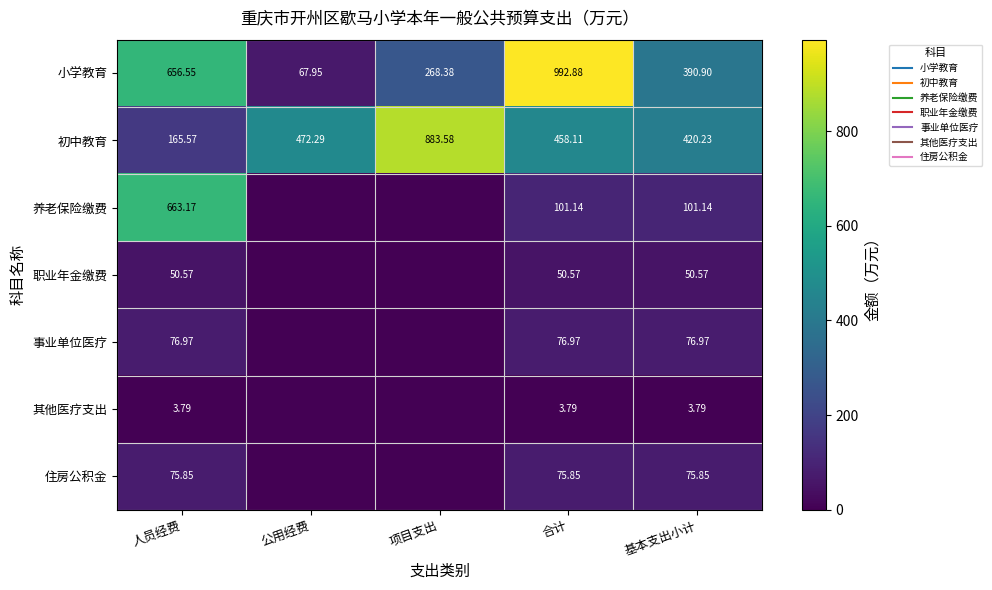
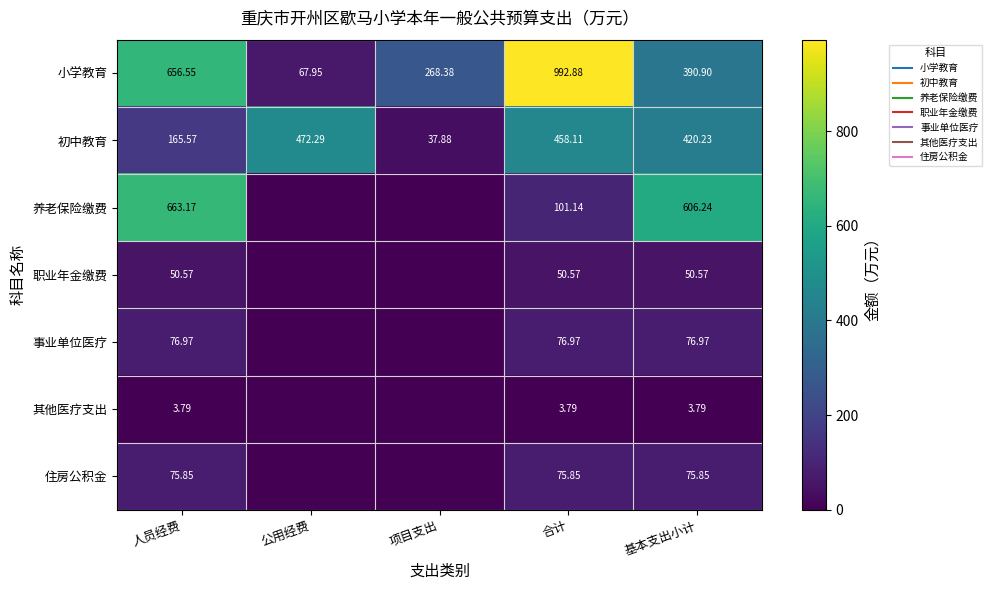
  {
    "小学教育": {
      "人员经费": 656.55,
      "公用经费": 67.95,
      "项目支出": 268.38,
      "合计": 992.88,
      "基本支出小计": 390.90
    },
    "初中教育": {
      "人员经费": 165.57,
      "公用经费": 472.29,
-     "项目支出": 883.58,
+     "项目支出": 37.88,
      "合计": 458.11,
      "基本支出小计": 420.23
    },
    "养老保险缴费": {
      "人员经费": 663.17,
      "合计": 101.14,
-     "基本支出小计": 101.14
+     "基本支出小计": 606.24
    },
    "职业年金缴费": {
      "人员经费": 50.57,
      "合计": 50.57,
      "基本支出小计": 50.57
    },
    "事业单位医疗": {
      "人员经费": 76.97,
      "合计": 76.97,
      "基本支出小计": 76.97
    },
    "其他医疗支出": {
      "人员经费": 3.79,
      "合计": 3.79,
      "基本支出小计": 3.79
    },
    "住房公积金": {
      "人员经费": 75.85,
      "合计": 75.85,
      "基本支出小计": 75.85
    }
  }
